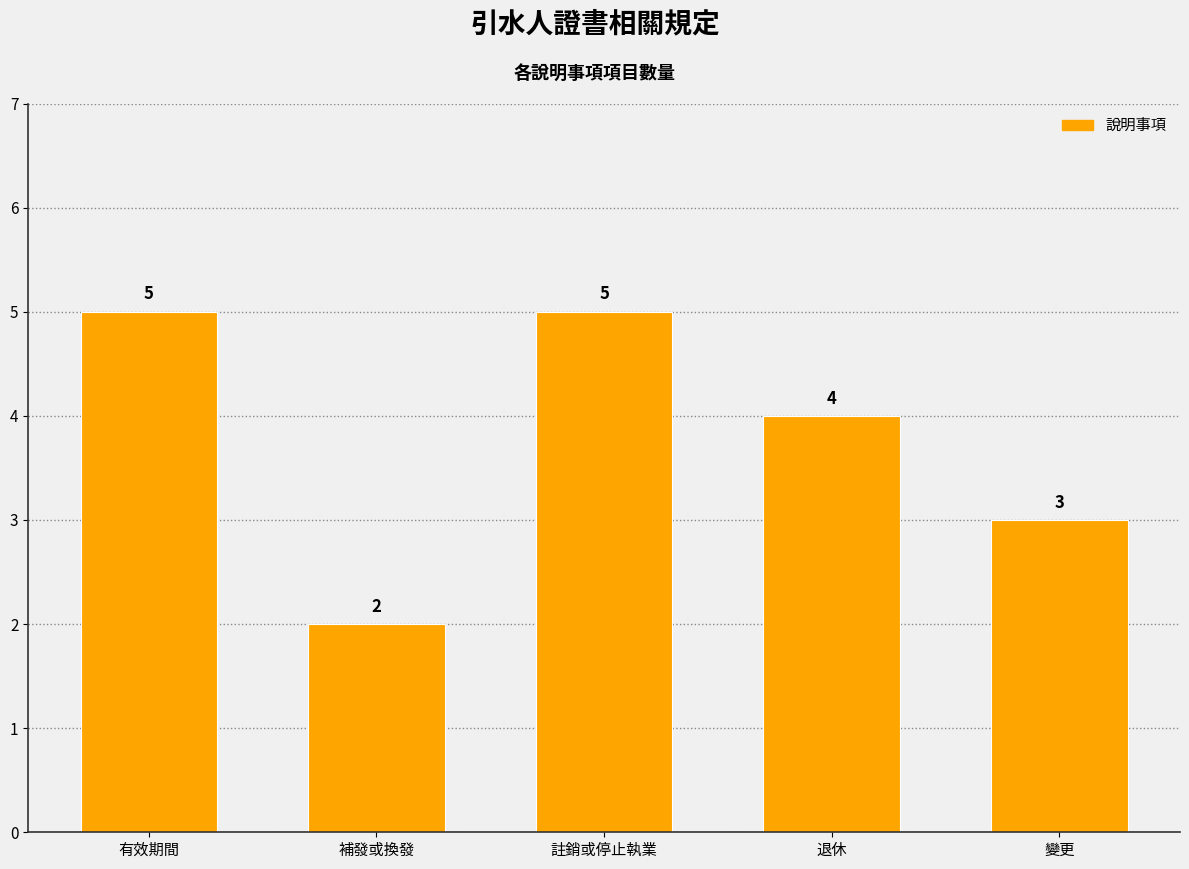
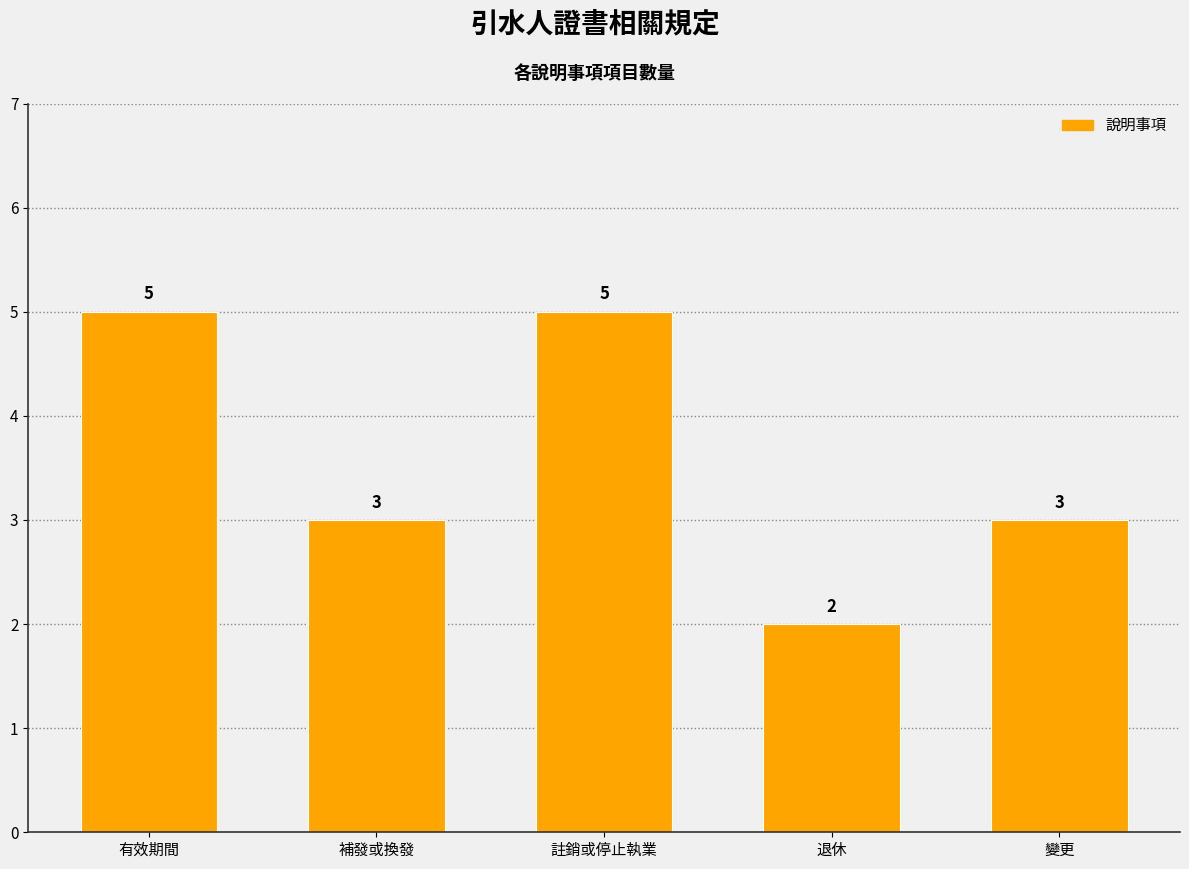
  {
    "有效期間": 5,
-   "補發或換發": 2,
+   "補發或換發": 3,
    "註銷或停止執業": 5,
-   "退休": 4,
+   "退休": 2,
    "變更": 3
  }
